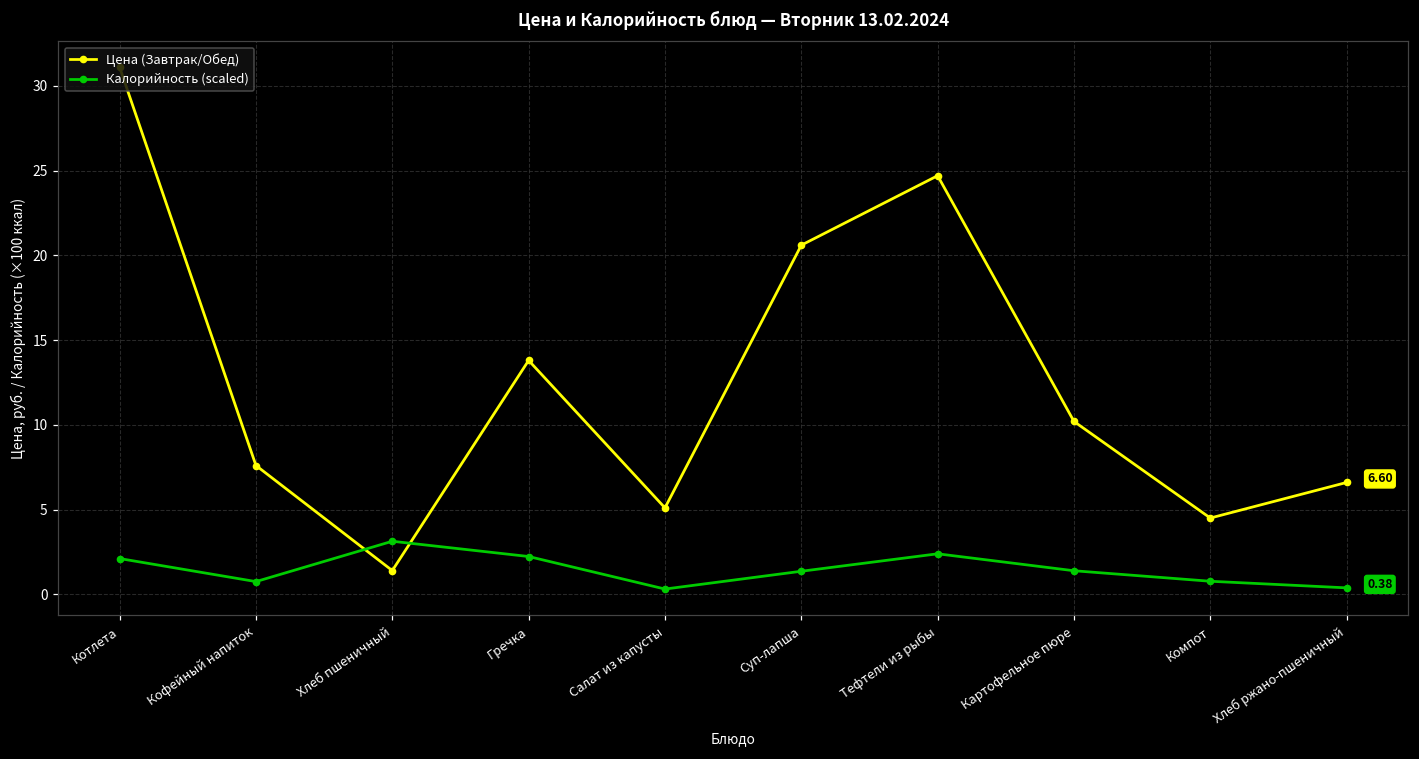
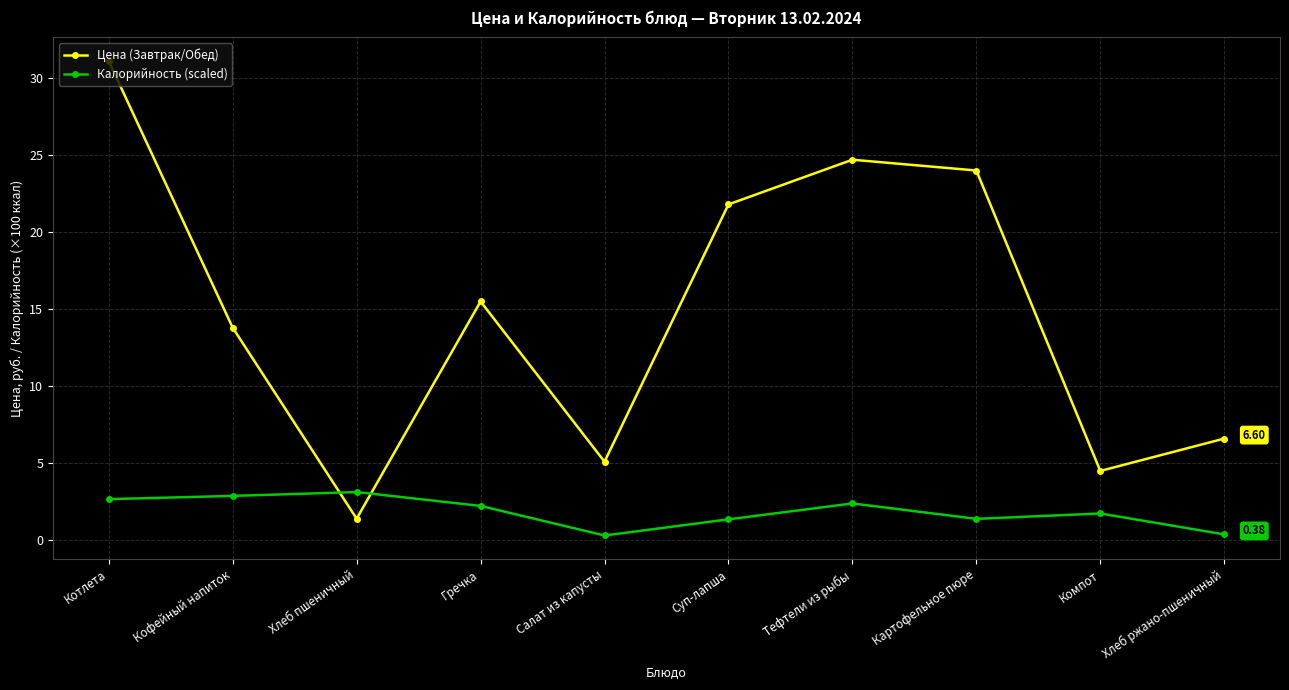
  {
    "Цена (Завтрак/Обед)": {
-     "Кофейный напиток": 7.6,
+     "Кофейный напиток": 13.8,
      "Хлеб пшеничный": 1.4,
-     "Гречка": 13.8,
+     "Гречка": 15.5,
      "Салат из капусты": 5.1,
-     "Суп-лапша": 20.6,
+     "Суп-лапша": 21.8,
      "Тефтели из рыбы": 24.7,
-     "Картофельное пюре": 10.2,
+     "Картофельное пюре": 24.0,
      "Компот": 4.5
    },
    "Калорийность (scaled)": {
-     "Котлета": 2.1,
-     "Кофейный напиток": 0.8,
+     "Котлета": 2.7,
+     "Кофейный напиток": 2.9,
      "Хлеб пшеничный": 3.1,
      "Гречка": 2.2,
      "Салат из капусты": 0.3,
      "Суп-лапша": 1.4,
      "Тефтели из рыбы": 2.4,
      "Картофельное пюре": 1.4,
-     "Компот": 0.8
+     "Компот": 1.7
    }
  }
